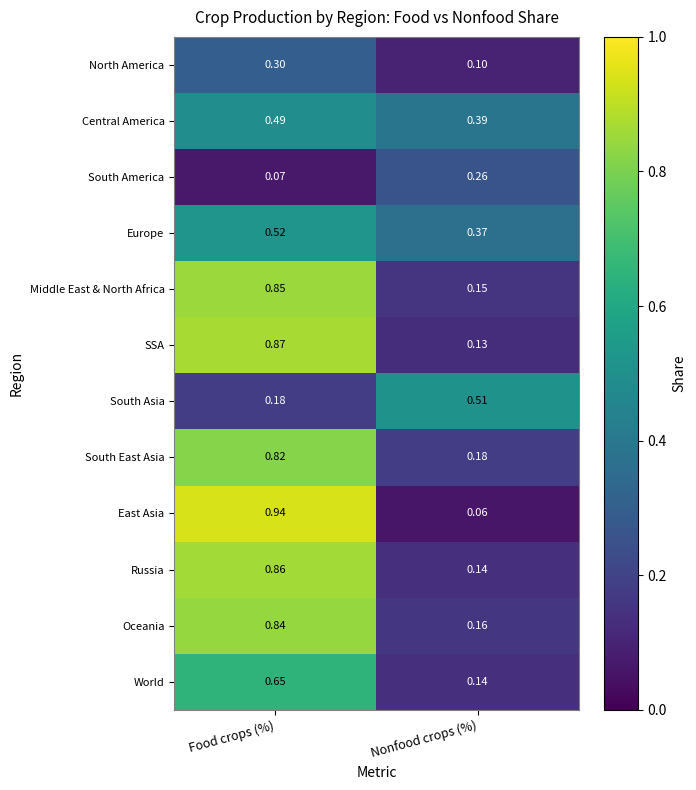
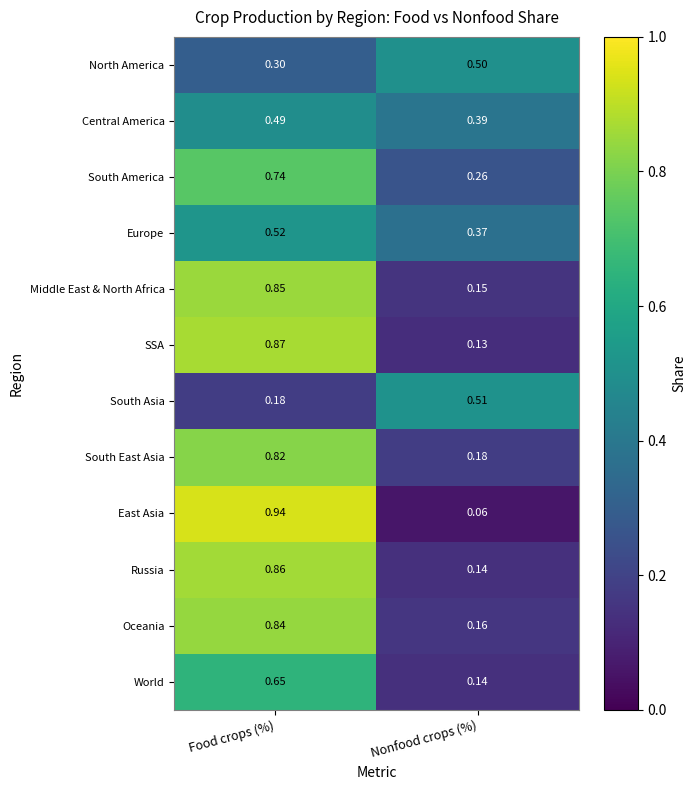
  {
    "North America": {
      "Food crops (%)": 0.30,
-     "Nonfood crops (%)": 0.10
+     "Nonfood crops (%)": 0.50
    },
    "Central America": {
      "Food crops (%)": 0.49,
      "Nonfood crops (%)": 0.39
    },
    "South America": {
-     "Food crops (%)": 0.07,
+     "Food crops (%)": 0.74,
      "Nonfood crops (%)": 0.26
    },
    "Europe": {
      "Food crops (%)": 0.52,
      "Nonfood crops (%)": 0.37
    },
    "Middle East & North Africa": {
      "Food crops (%)": 0.85,
      "Nonfood crops (%)": 0.15
    },
    "SSA": {
      "Food crops (%)": 0.87,
      "Nonfood crops (%)": 0.13
    },
    "South Asia": {
      "Food crops (%)": 0.18,
      "Nonfood crops (%)": 0.51
    },
    "South East Asia": {
      "Food crops (%)": 0.82,
      "Nonfood crops (%)": 0.18
    },
    "East Asia": {
      "Food crops (%)": 0.94,
      "Nonfood crops (%)": 0.06
    },
    "Russia": {
      "Food crops (%)": 0.86,
      "Nonfood crops (%)": 0.14
    },
    "Oceania": {
      "Food crops (%)": 0.84,
      "Nonfood crops (%)": 0.16
    },
    "World": {
      "Food crops (%)": 0.65,
      "Nonfood crops (%)": 0.14
    }
  }
